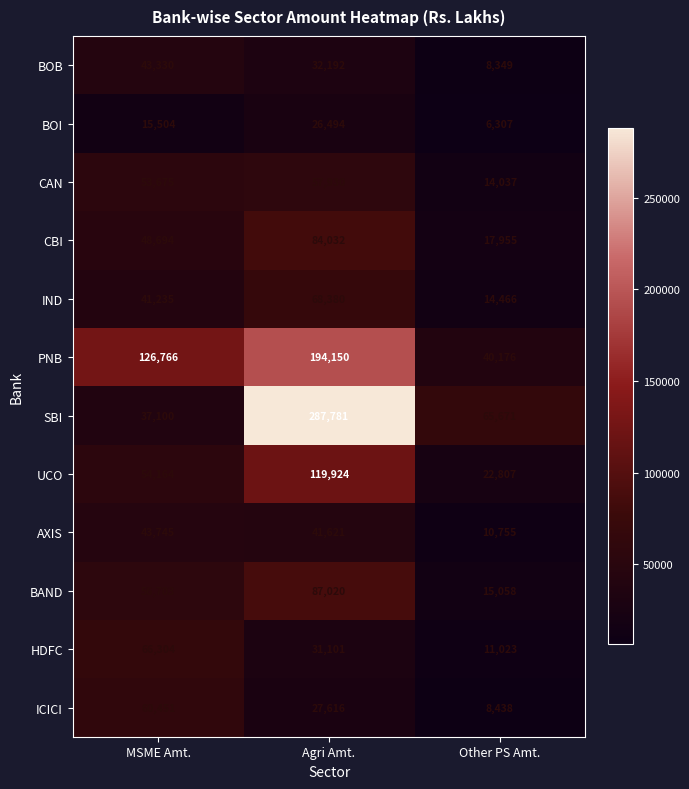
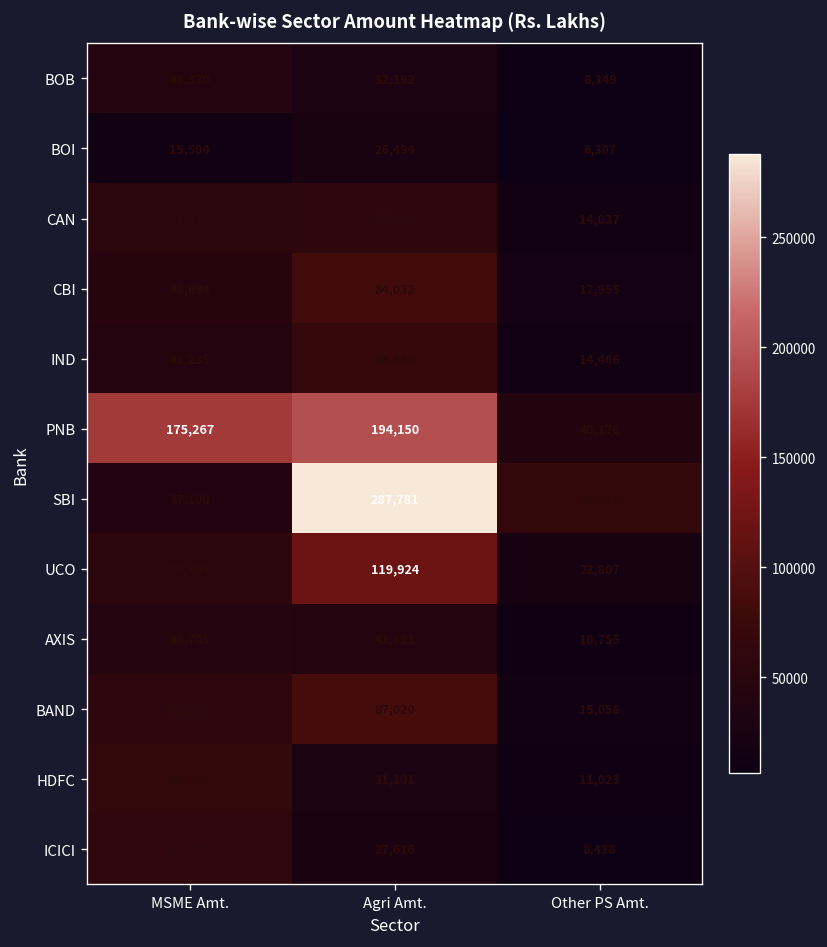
  {
    "PNB": {
-     "MSME Amt.": "126,766",
+     "MSME Amt.": "175,267",
      "Agri Amt.": "194,150"
    },
    "UCO": {
      "Agri Amt.": "119,924"
    }
  }
